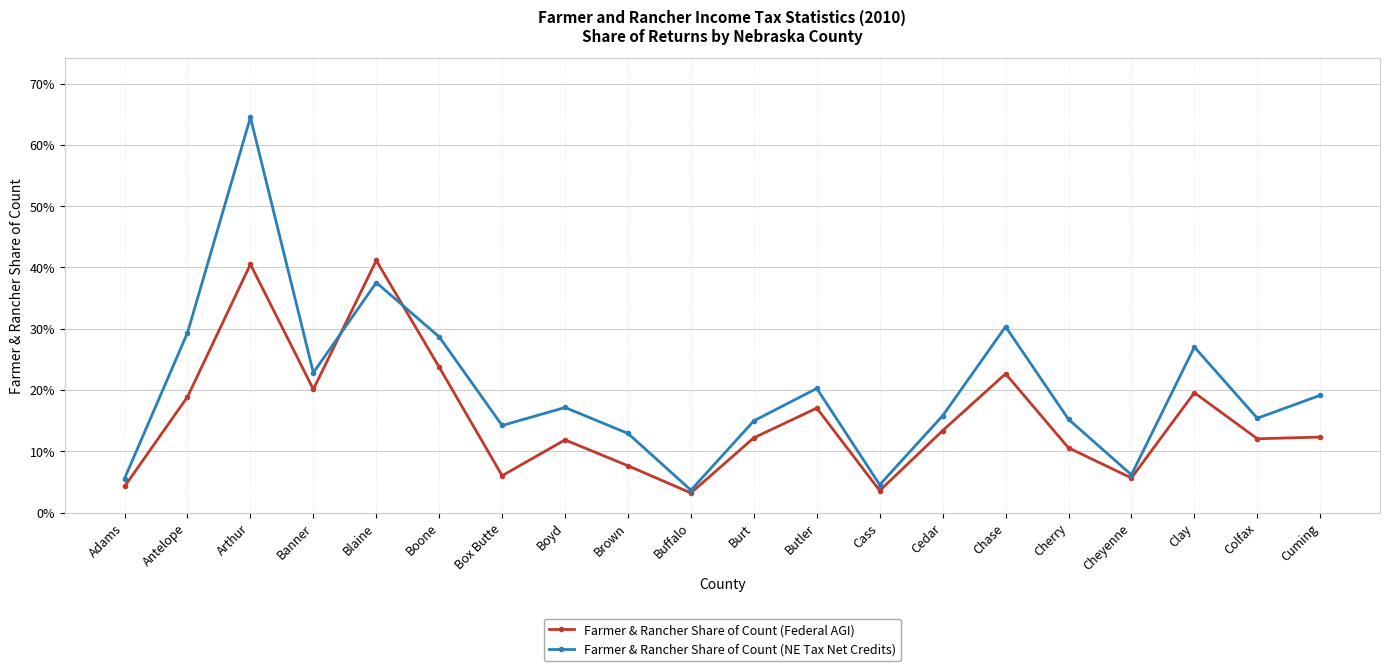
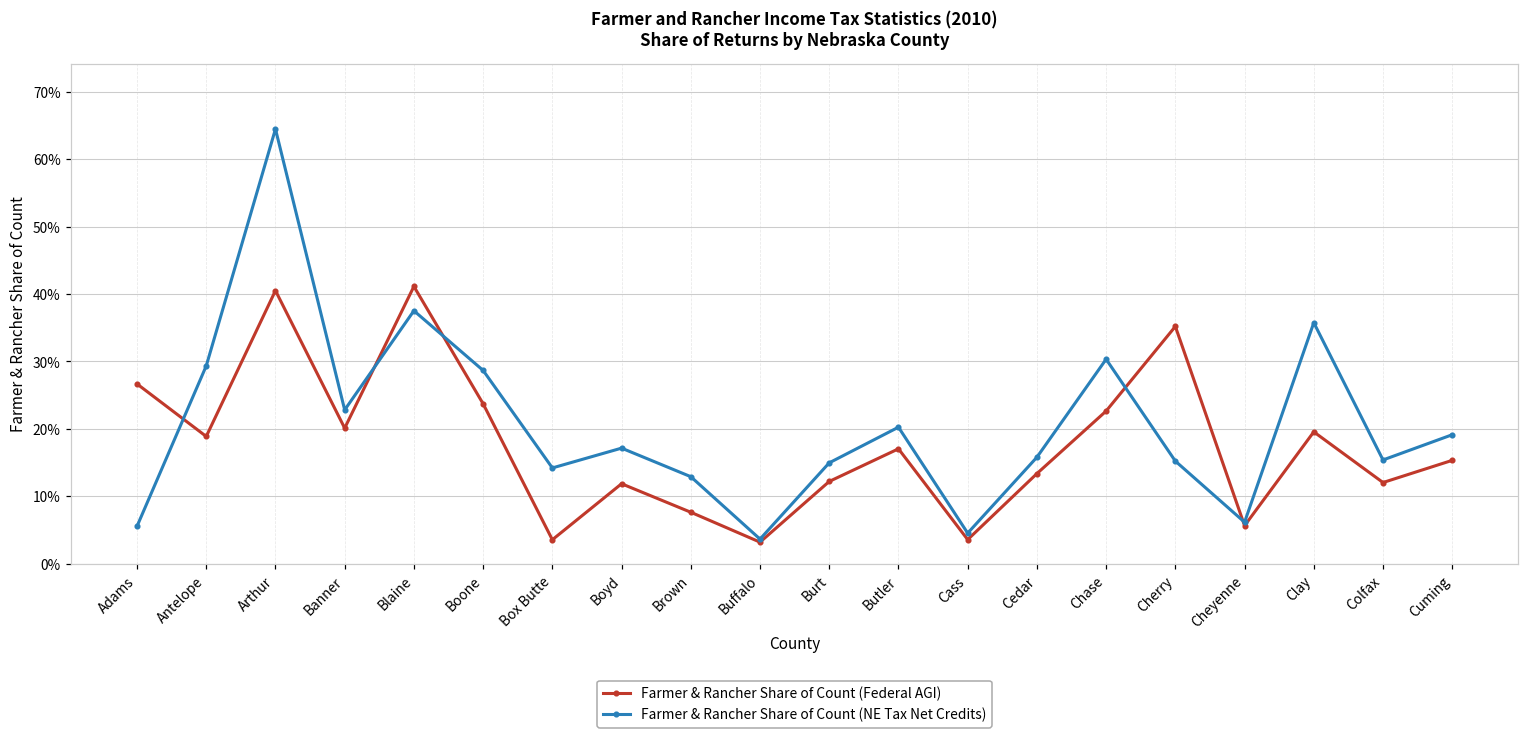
  {
    "Farmer & Rancher Share of Count (Federal AGI)": {
-     "Adams": "4%",
+     "Adams": "27%",
      "Antelope": "19%",
      "Arthur": "41%",
      "Banner": "20%",
      "Blaine": "41%",
      "Boone": "24%",
-     "Box Butte": "6%",
+     "Box Butte": "4%",
      "Boyd": "12%",
      "Brown": "8%",
      "Buffalo": "3%",
      "Burt": "12%",
      "Butler": "17%",
      "Cass": "4%",
      "Cedar": "13%",
      "Chase": "23%",
-     "Cherry": "11%",
+     "Cherry": "35%",
      "Cheyenne": "6%",
      "Clay": "20%",
      "Colfax": "12%",
-     "Cuming": "12%"
+     "Cuming": "15%"
    },
    "Farmer & Rancher Share of Count (NE Tax Net Credits)": {
      "Adams": "6%",
      "Antelope": "29%",
      "Arthur": "64%",
      "Banner": "23%",
      "Blaine": "38%",
      "Boone": "29%",
      "Box Butte": "14%",
      "Boyd": "17%",
      "Brown": "13%",
      "Buffalo": "4%",
      "Burt": "15%",
      "Butler": "20%",
      "Cass": "5%",
      "Cedar": "16%",
      "Chase": "30%",
      "Cherry": "15%",
      "Cheyenne": "6%",
-     "Clay": "27%",
+     "Clay": "36%",
      "Colfax": "15%",
      "Cuming": "19%"
    }
  }
